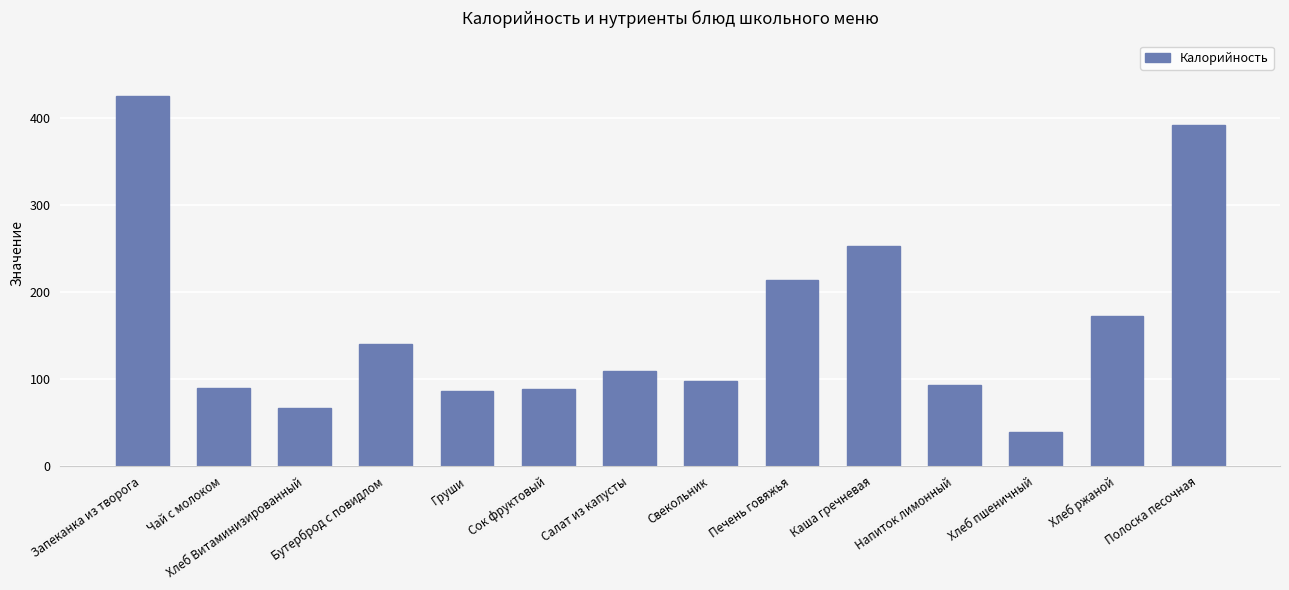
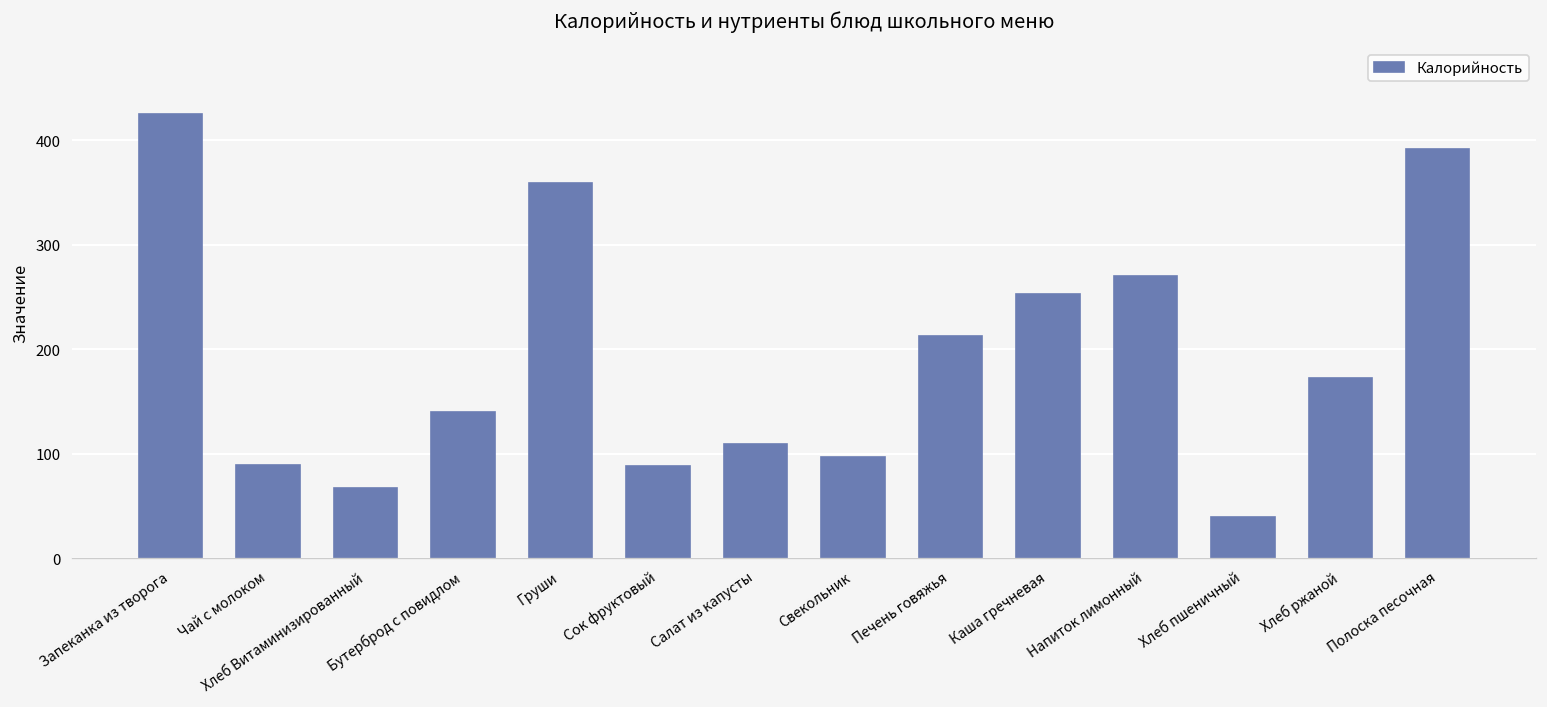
  {
    "Запеканка из творога": 430,
    "Чай с молоком": 90,
    "Хлеб Витаминизированный": 70,
    "Бутерброд с повидлом": 140,
-   "Груши": 90,
+   "Груши": 360,
    "Сок фруктовый": 90,
    "Салат из капусты": 110,
    "Свекольник": 100,
    "Печень говяжья": 210,
    "Каша гречневая": 250,
-   "Напиток лимонный": 90,
+   "Напиток лимонный": 270,
    "Хлеб пшеничный": 40,
    "Хлеб ржаной": 170,
    "Полоска песочная": 390
  }
